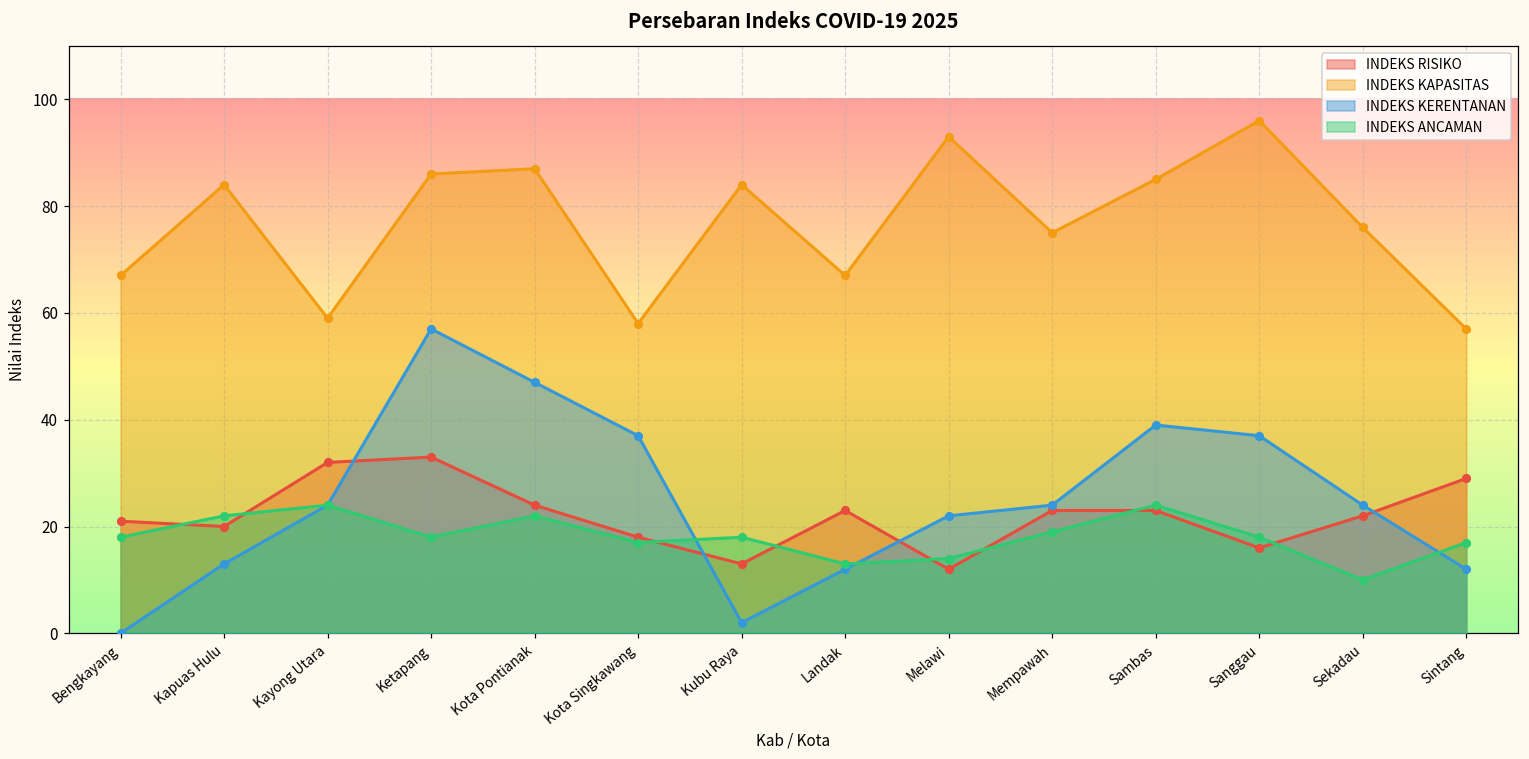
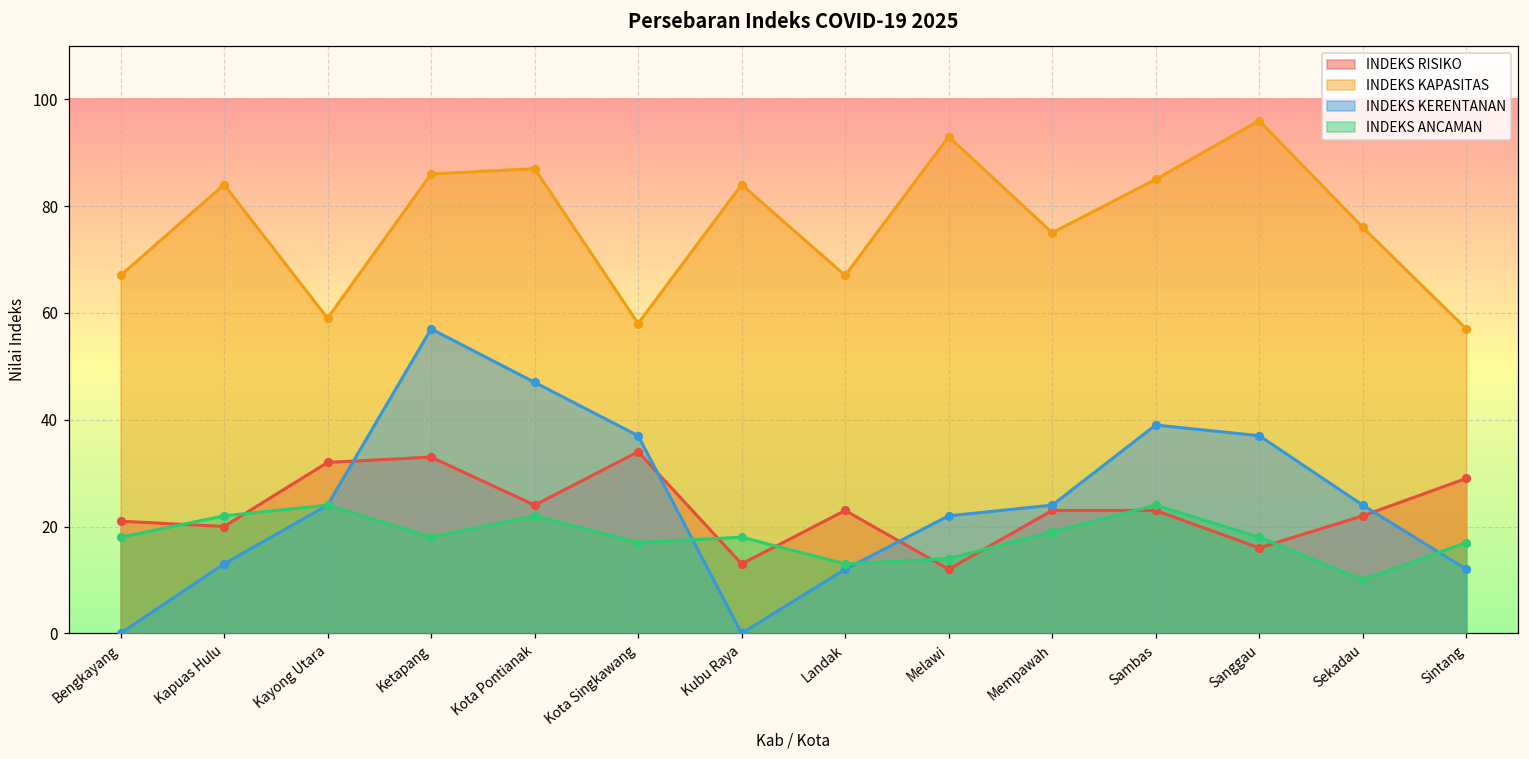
  {
    "INDEKS RISIKO": {
      "Bengkayang": 21,
      "Kapuas Hulu": 20,
      "Kayong Utara": 32,
      "Ketapang": 33,
      "Kota Pontianak": 24,
-     "Kota Singkawang": 18,
+     "Kota Singkawang": 34,
      "Kubu Raya": 13,
      "Landak": 23,
      "Melawi": 12,
      "Mempawah": 23,
      "Sambas": 23,
      "Sanggau": 16,
      "Sekadau": 22,
      "Sintang": 29
    },
    "INDEKS KAPASITAS": {
      "Bengkayang": 67,
      "Kapuas Hulu": 84,
      "Kayong Utara": 59,
      "Ketapang": 86,
      "Kota Pontianak": 87,
      "Kota Singkawang": 58,
      "Kubu Raya": 84,
      "Landak": 67,
      "Melawi": 93,
      "Mempawah": 75,
      "Sambas": 85,
      "Sanggau": 96,
      "Sekadau": 76,
      "Sintang": 57
    },
    "INDEKS KERENTANAN": {
      "Bengkayang": 0,
      "Kapuas Hulu": 13,
      "Ketapang": 57,
      "Kota Pontianak": 47,
      "Kota Singkawang": 37,
-     "Kubu Raya": 2,
+     "Kubu Raya": 0,
      "Landak": 12,
      "Melawi": 22,
      "Mempawah": 24,
      "Sambas": 39,
      "Sanggau": 37,
      "Sekadau": 24,
      "Sintang": 12
    },
    "INDEKS ANCAMAN": {
      "Bengkayang": 18,
      "Kapuas Hulu": 22,
      "Ketapang": 18,
      "Kota Pontianak": 22,
      "Kota Singkawang": 17,
      "Kubu Raya": 18,
      "Landak": 13,
      "Melawi": 14,
      "Mempawah": 19,
      "Sambas": 24,
      "Sanggau": 18,
      "Sekadau": 10,
      "Sintang": 17
    }
  }
